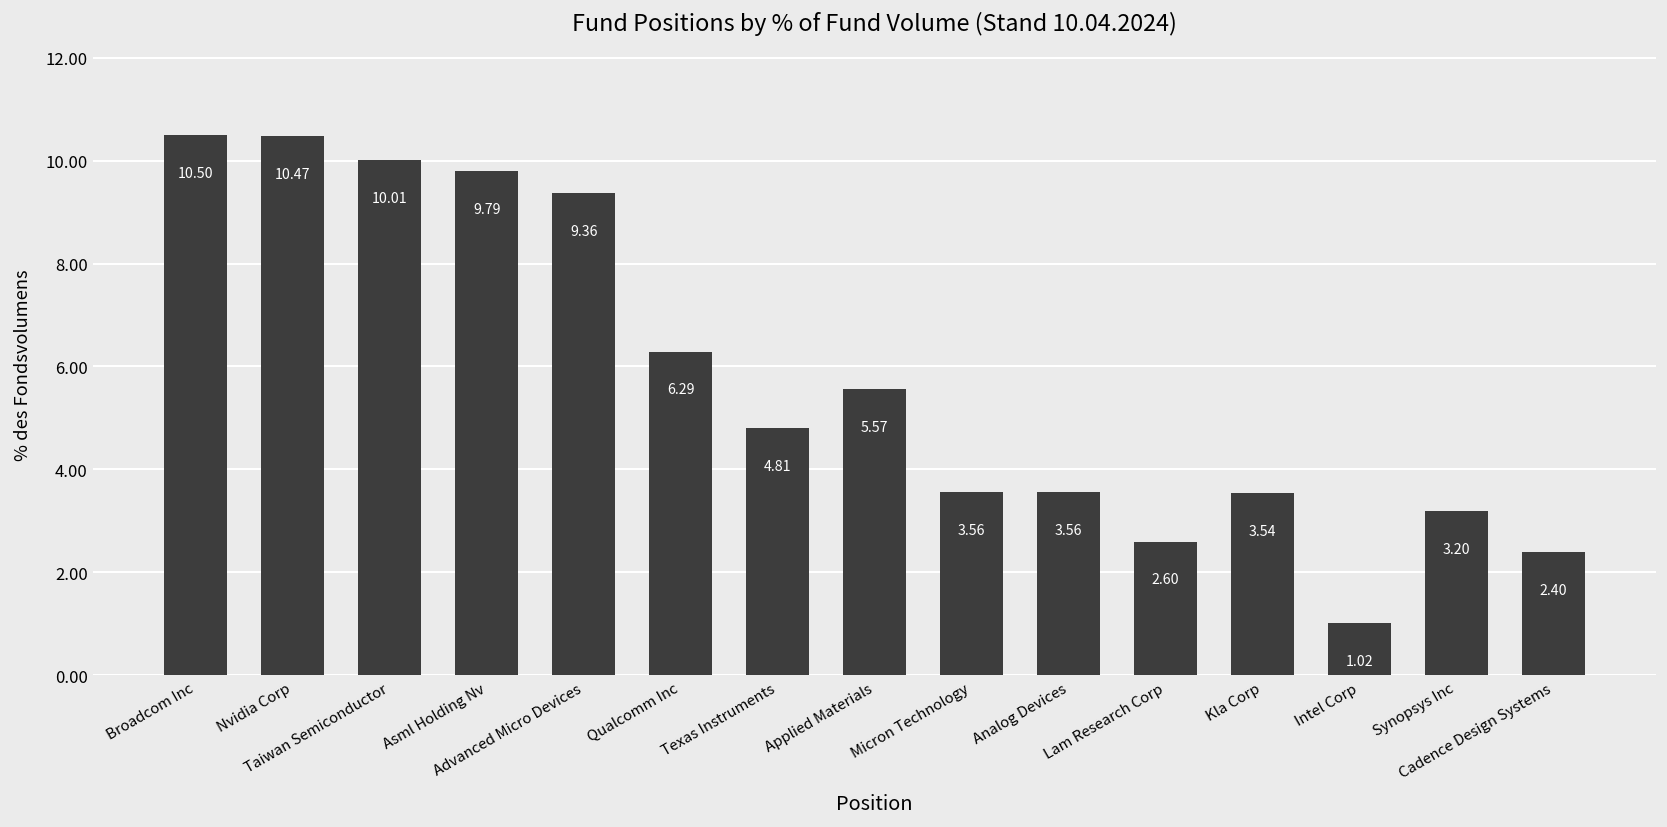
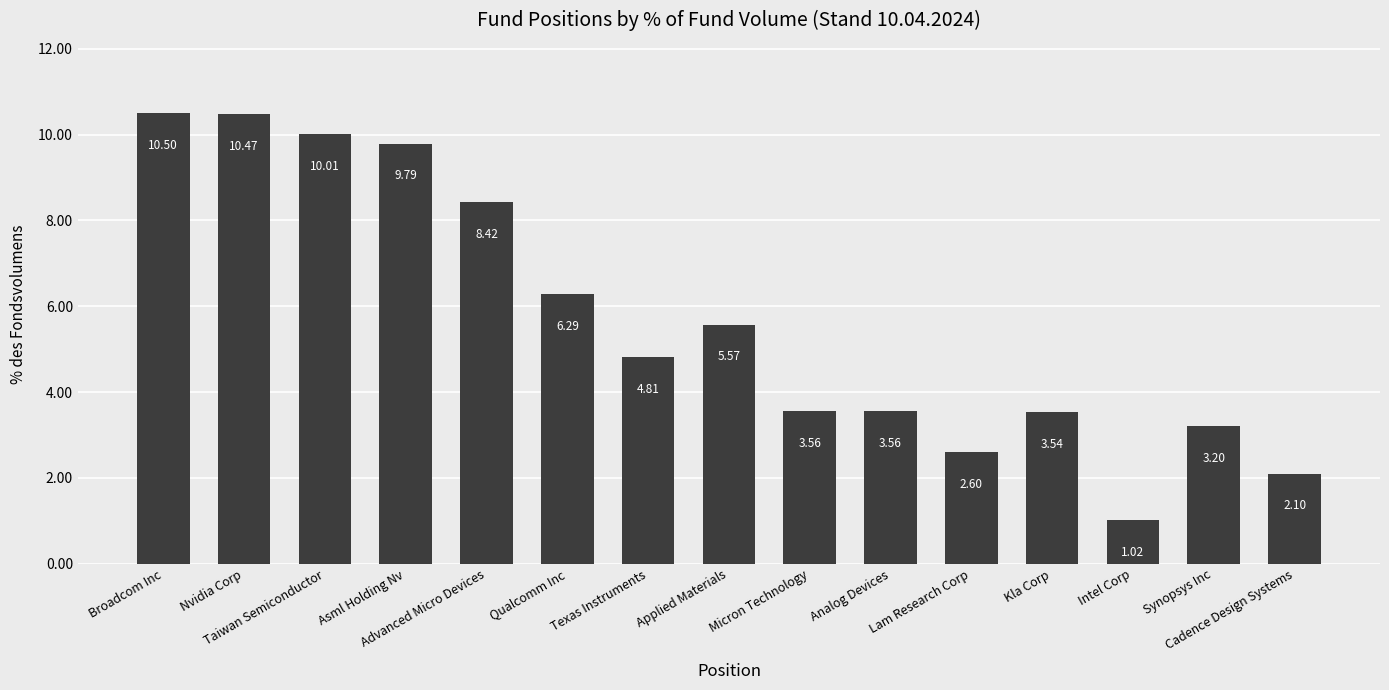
  {
    "Broadcom Inc": 10.50,
    "Nvidia Corp": 10.47,
    "Taiwan Semiconductor": 10.01,
    "Asml Holding Nv": 9.79,
-   "Advanced Micro Devices": 9.36,
+   "Advanced Micro Devices": 8.42,
    "Qualcomm Inc": 6.29,
    "Texas Instruments": 4.81,
    "Applied Materials": 5.57,
    "Micron Technology": 3.56,
    "Analog Devices": 3.56,
    "Lam Research Corp": 2.60,
    "Kla Corp": 3.54,
    "Intel Corp": 1.02,
    "Synopsys Inc": 3.20,
-   "Cadence Design Systems": 2.40
+   "Cadence Design Systems": 2.10
  }
